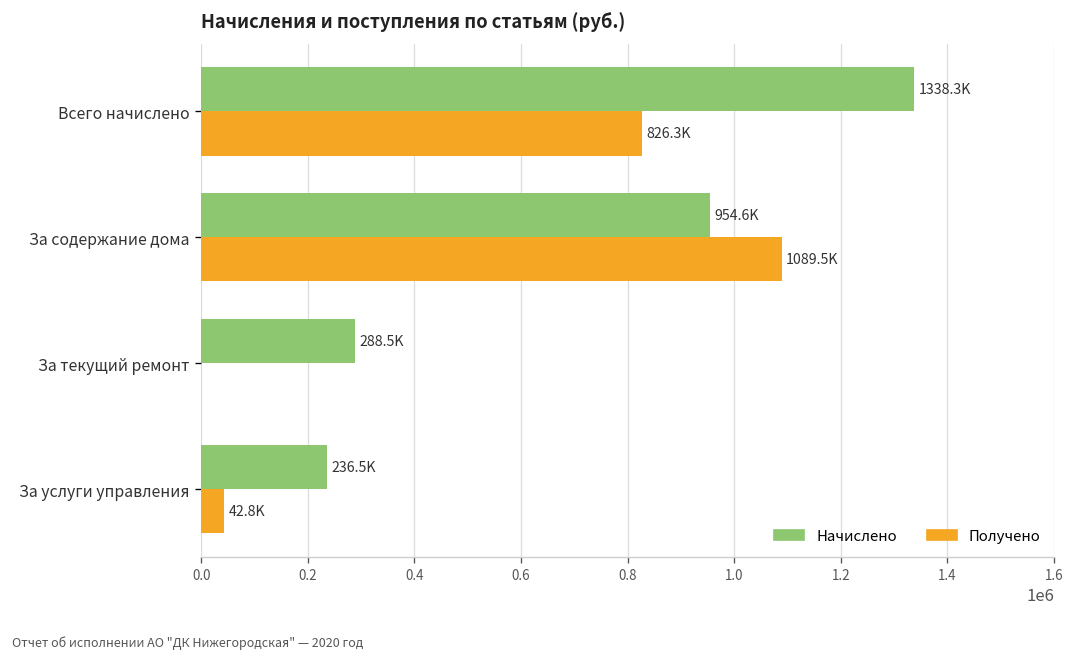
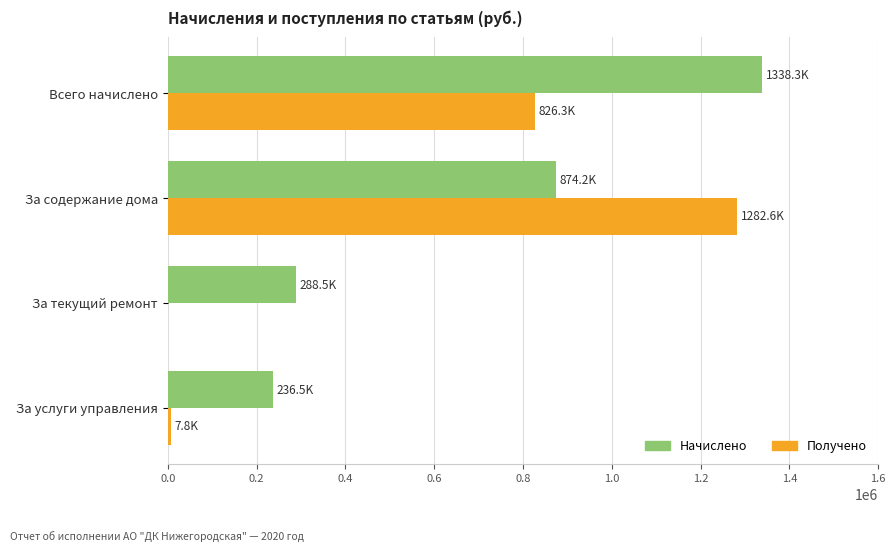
  {
    "Начислено": {
      "Всего начислено": "1338.3K",
-     "За содержание дома": "954.6K",
+     "За содержание дома": "874.2K",
      "За текущий ремонт": "288.5K",
      "За услуги управления": "236.5K"
    },
    "Получено": {
      "Всего начислено": "826.3K",
-     "За содержание дома": "1089.5K",
-     "За услуги управления": "42.8K"
+     "За содержание дома": "1282.6K",
+     "За услуги управления": "7.8K"
    }
  }
